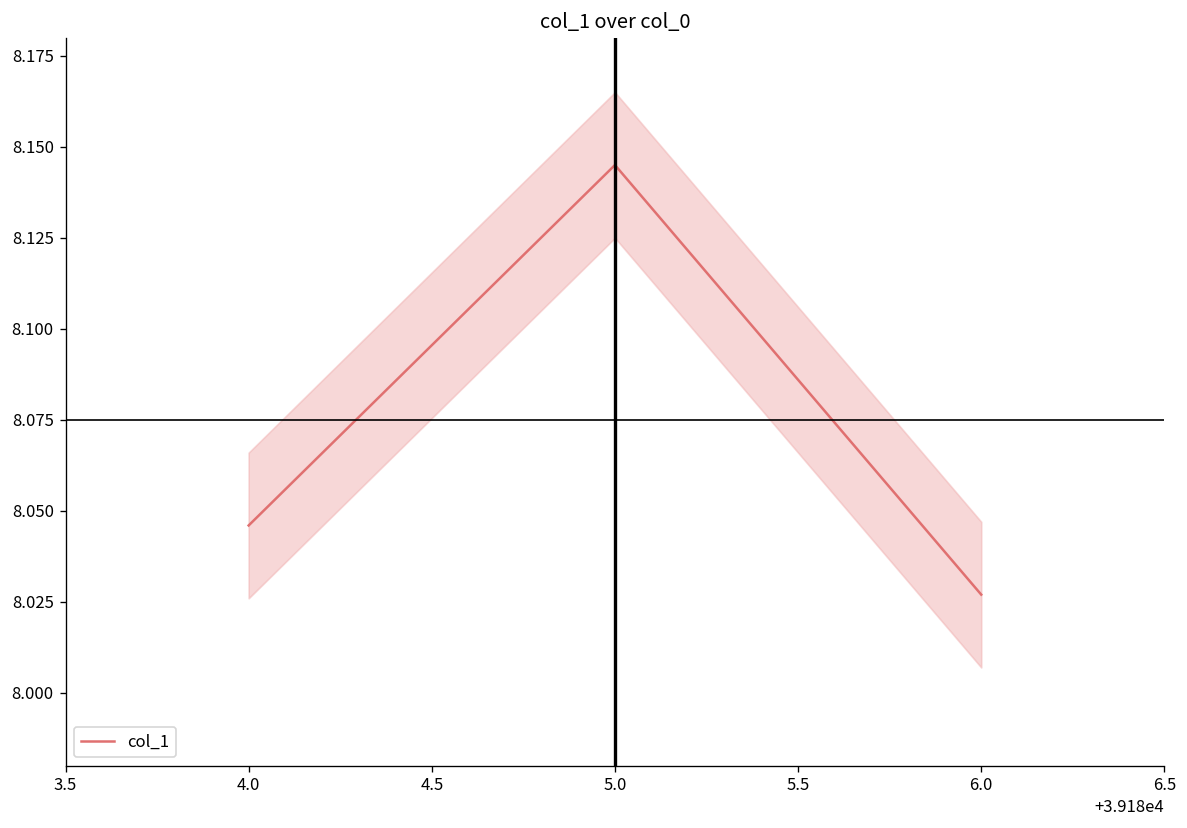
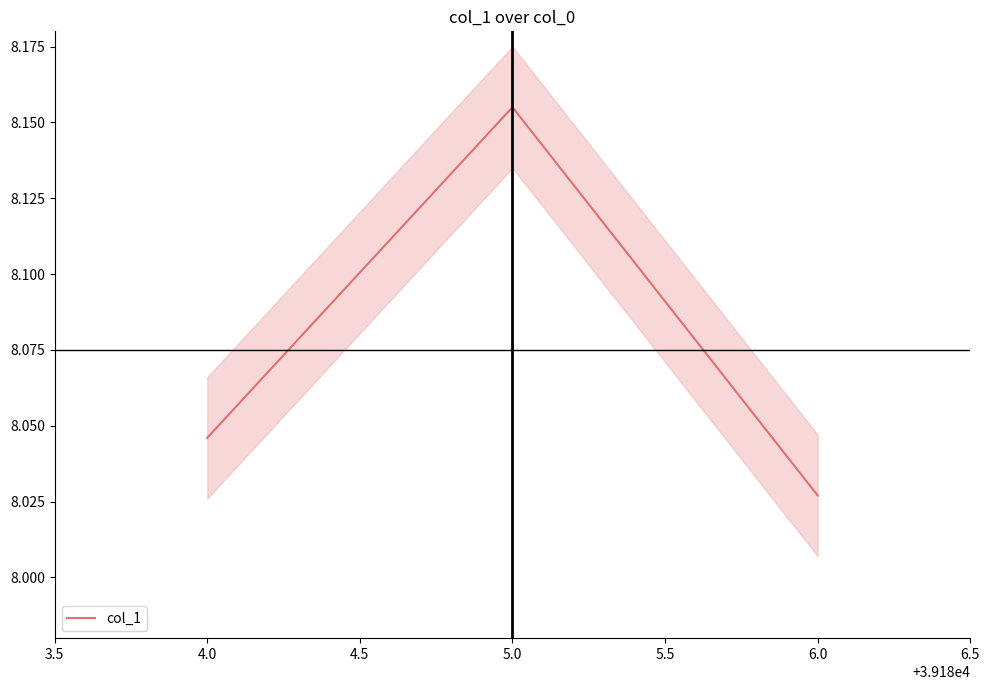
  {
    "col_1": {
      "4.0": 8.046,
-     "5.0": 8.145,
+     "5.0": 8.155,
      "6.0": 8.027
    }
  }
